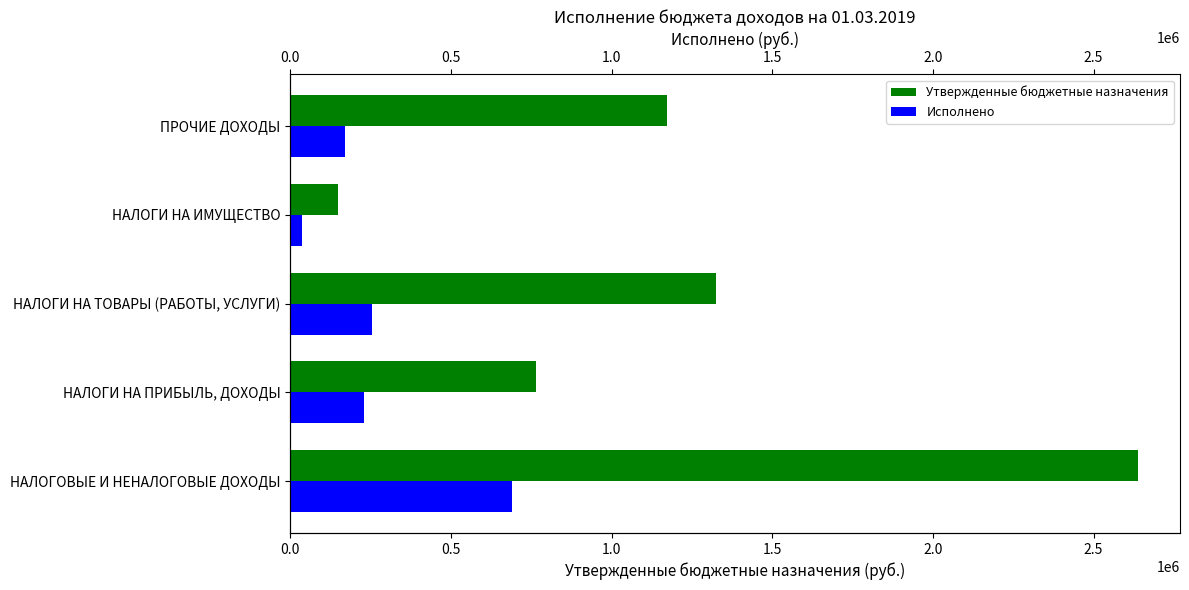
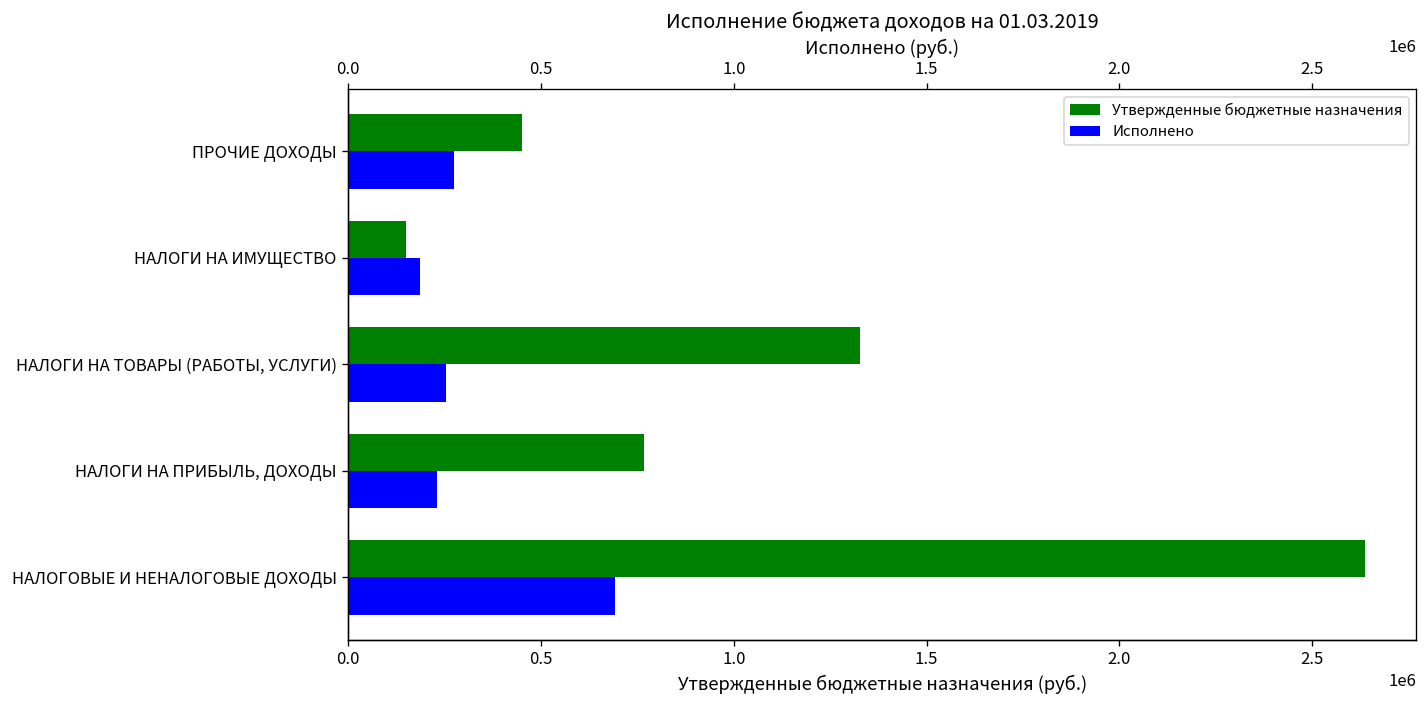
  {
    "Утвержденные бюджетные назначения": {
-     "ПРОЧИЕ ДОХОДЫ": 1170000,
+     "ПРОЧИЕ ДОХОДЫ": 450000,
      "НАЛОГИ НА ИМУЩЕСТВО": 150000,
      "НАЛОГИ НА ТОВАРЫ (РАБОТЫ, УСЛУГИ)": 1330000,
      "НАЛОГИ НА ПРИБЫЛЬ, ДОХОДЫ": 770000,
      "НАЛОГОВЫЕ И НЕНАЛОГОВЫЕ ДОХОДЫ": 2640000
    },
    "Исполнено": {
-     "ПРОЧИЕ ДОХОДЫ": 170000,
-     "НАЛОГИ НА ИМУЩЕСТВО": 40000,
+     "ПРОЧИЕ ДОХОДЫ": 270000,
+     "НАЛОГИ НА ИМУЩЕСТВО": 190000,
      "НАЛОГИ НА ТОВАРЫ (РАБОТЫ, УСЛУГИ)": 250000,
      "НАЛОГИ НА ПРИБЫЛЬ, ДОХОДЫ": 230000,
      "НАЛОГОВЫЕ И НЕНАЛОГОВЫЕ ДОХОДЫ": 690000
    }
  }
